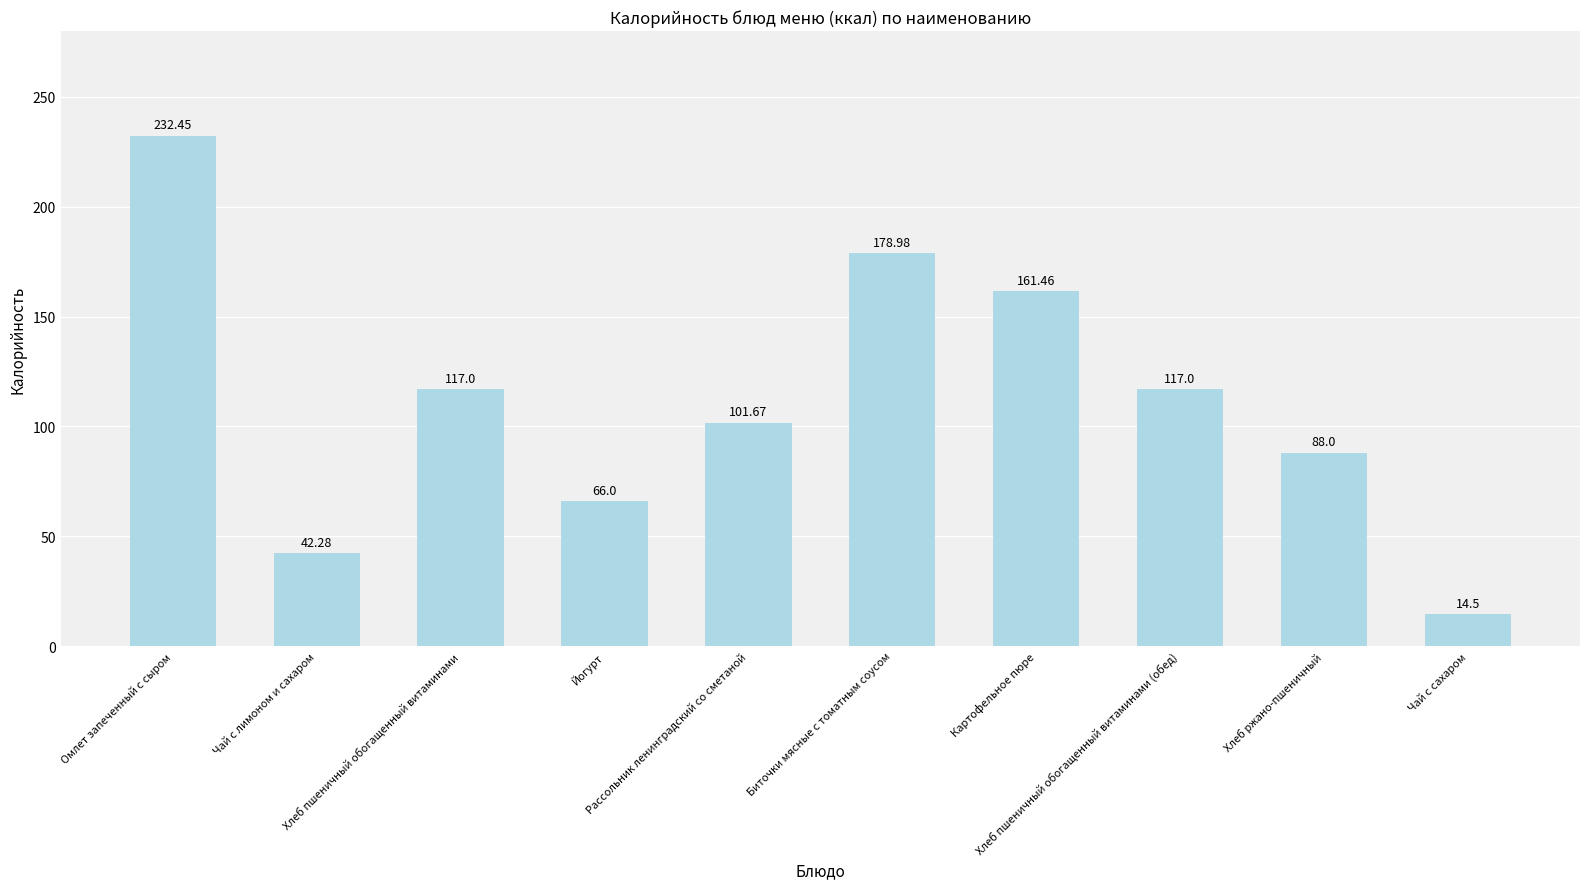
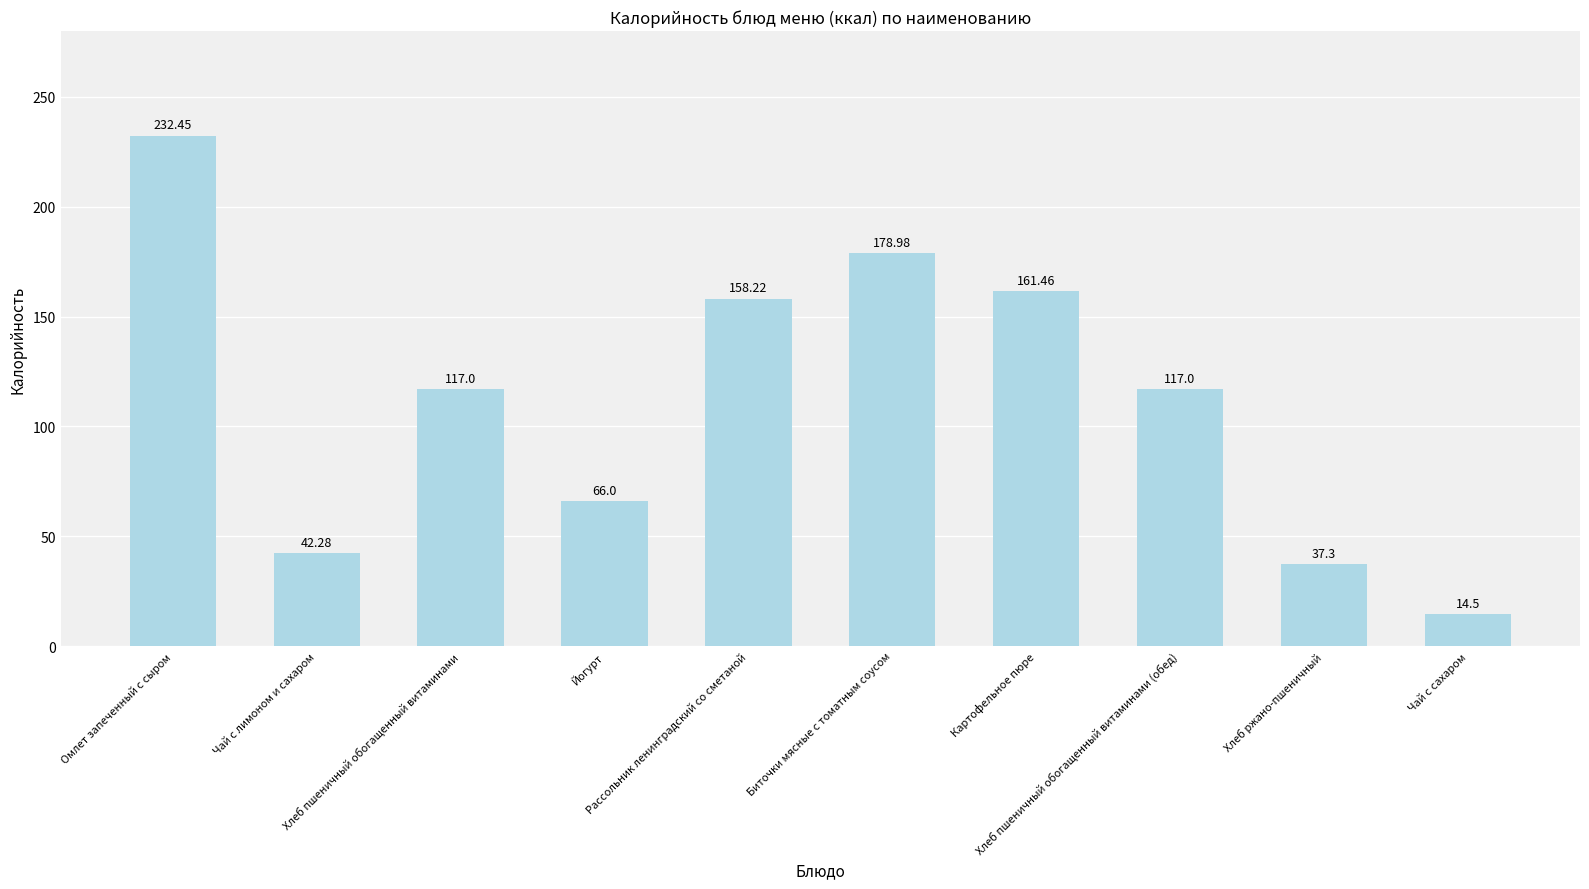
  {
    "Омлет запеченный с сыром": 232.45,
    "Чай с лимоном и сахаром": 42.28,
    "Хлеб пшеничный обогащенный витаминами": 117.0,
    "Йогурт": 66.0,
-   "Рассольник ленинградский со сметаной": 101.67,
+   "Рассольник ленинградский со сметаной": 158.22,
    "Биточки мясные с томатным соусом": 178.98,
    "Картофельное пюре": 161.46,
    "Хлеб пшеничный обогащенный витаминами (обед)": 117.0,
-   "Хлеб ржано-пшеничный": 88.0,
+   "Хлеб ржано-пшеничный": 37.3,
    "Чай с сахаром": 14.5
  }
